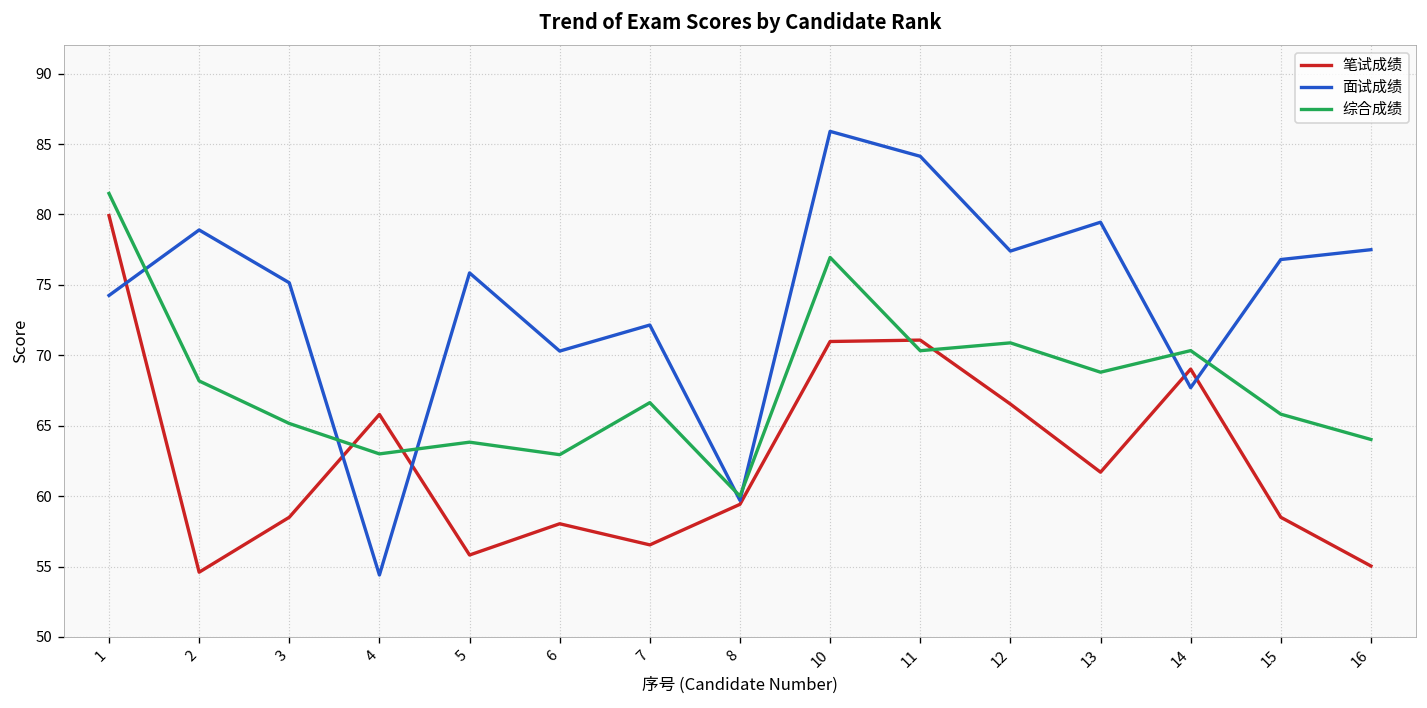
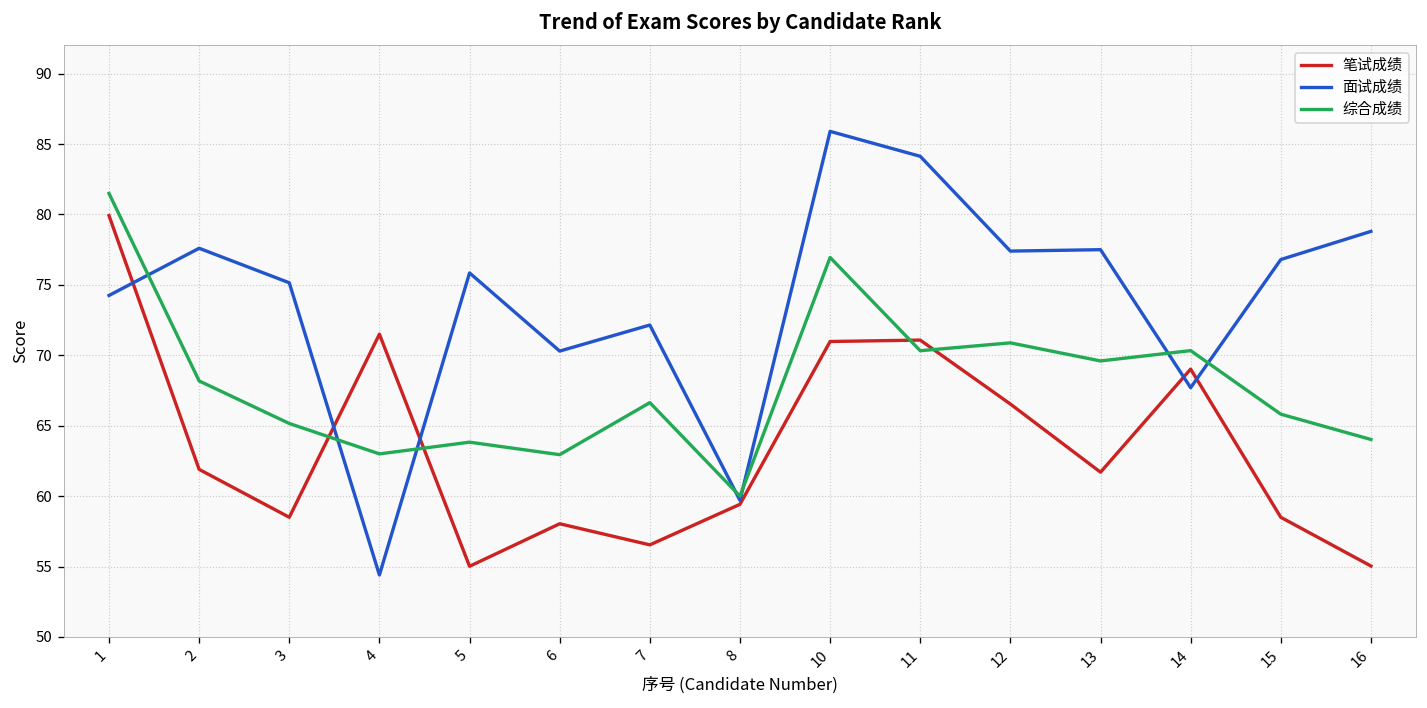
  {
    "笔试成绩": {
      "1": 79.9,
-     "2": 54.6,
+     "2": 61.9,
      "3": 58.5,
-     "4": 65.8,
-     "5": 55.8,
+     "4": 71.5,
+     "5": 55.0,
      "6": 58.0,
      "7": 56.5,
      "8": 59.4,
      "10": 71.0,
      "11": 71.1,
      "12": 66.5,
      "13": 61.7,
      "14": 69.0,
      "15": 58.5,
      "16": 55.0
    },
    "面试成绩": {
      "1": 74.3,
-     "2": 78.9,
+     "2": 77.6,
      "3": 75.2,
      "4": 54.4,
      "5": 75.9,
      "6": 70.3,
      "7": 72.2,
      "8": 59.7,
      "10": 85.9,
      "11": 84.1,
      "12": 77.4,
-     "13": 79.5,
+     "13": 77.5,
      "14": 67.7,
      "15": 76.8,
-     "16": 77.5
+     "16": 78.8
    },
    "综合成绩": {
      "1": 81.5,
      "2": 68.2,
      "3": 65.2,
      "4": 63.0,
      "5": 63.8,
      "6": 62.9,
      "7": 66.6,
      "8": 60.0,
      "10": 76.9,
      "11": 70.3,
      "12": 70.9,
-     "13": 68.8,
+     "13": 69.6,
      "14": 70.3,
      "15": 65.8,
      "16": 64.0
    }
  }
